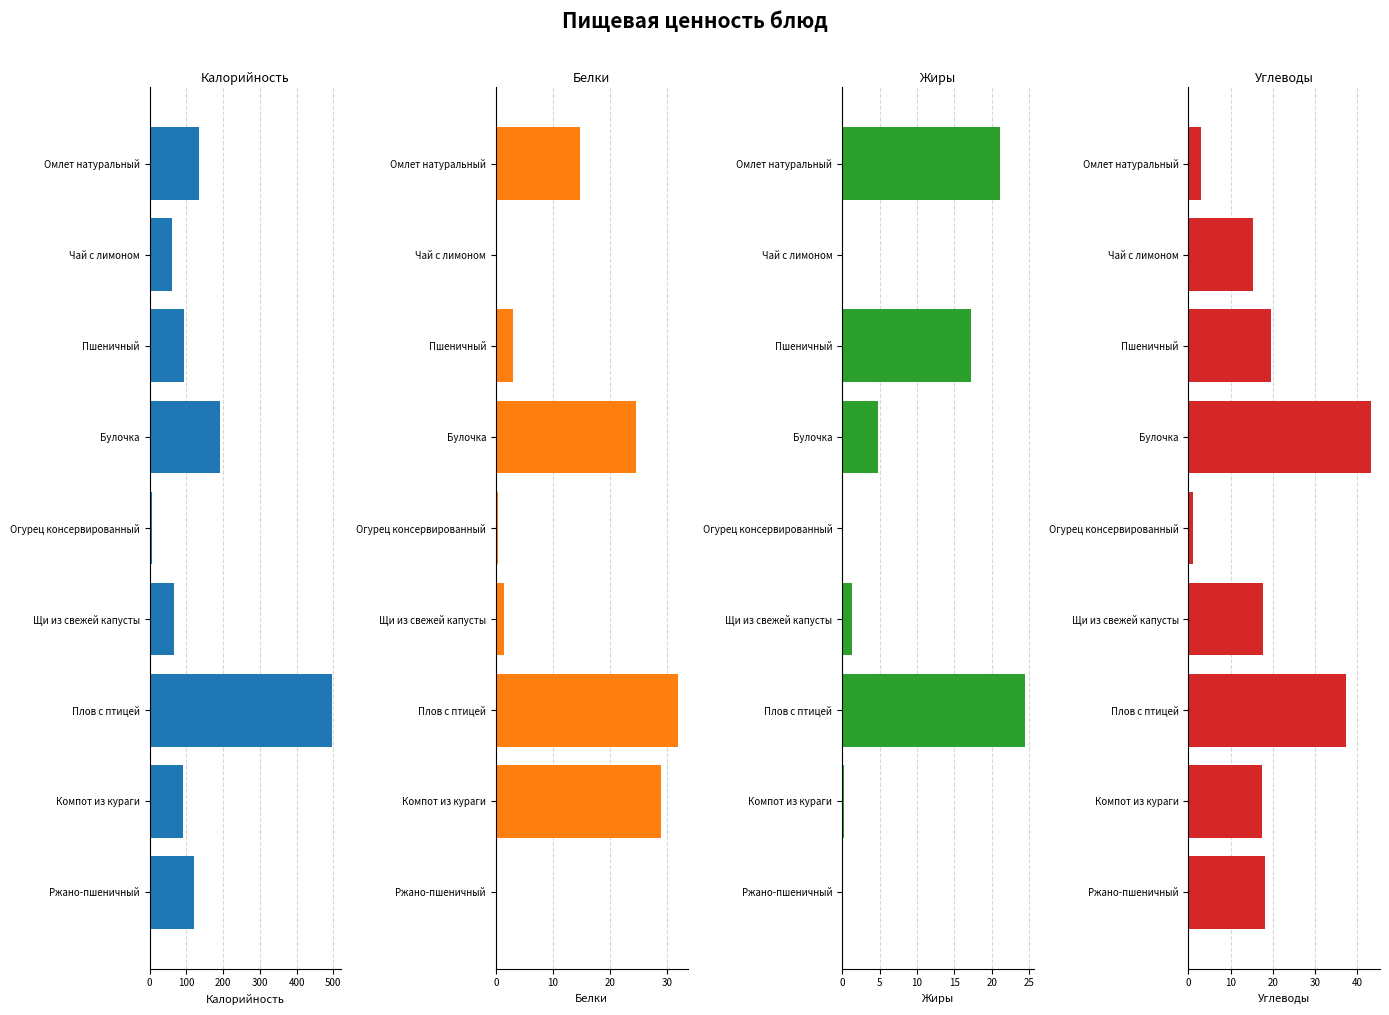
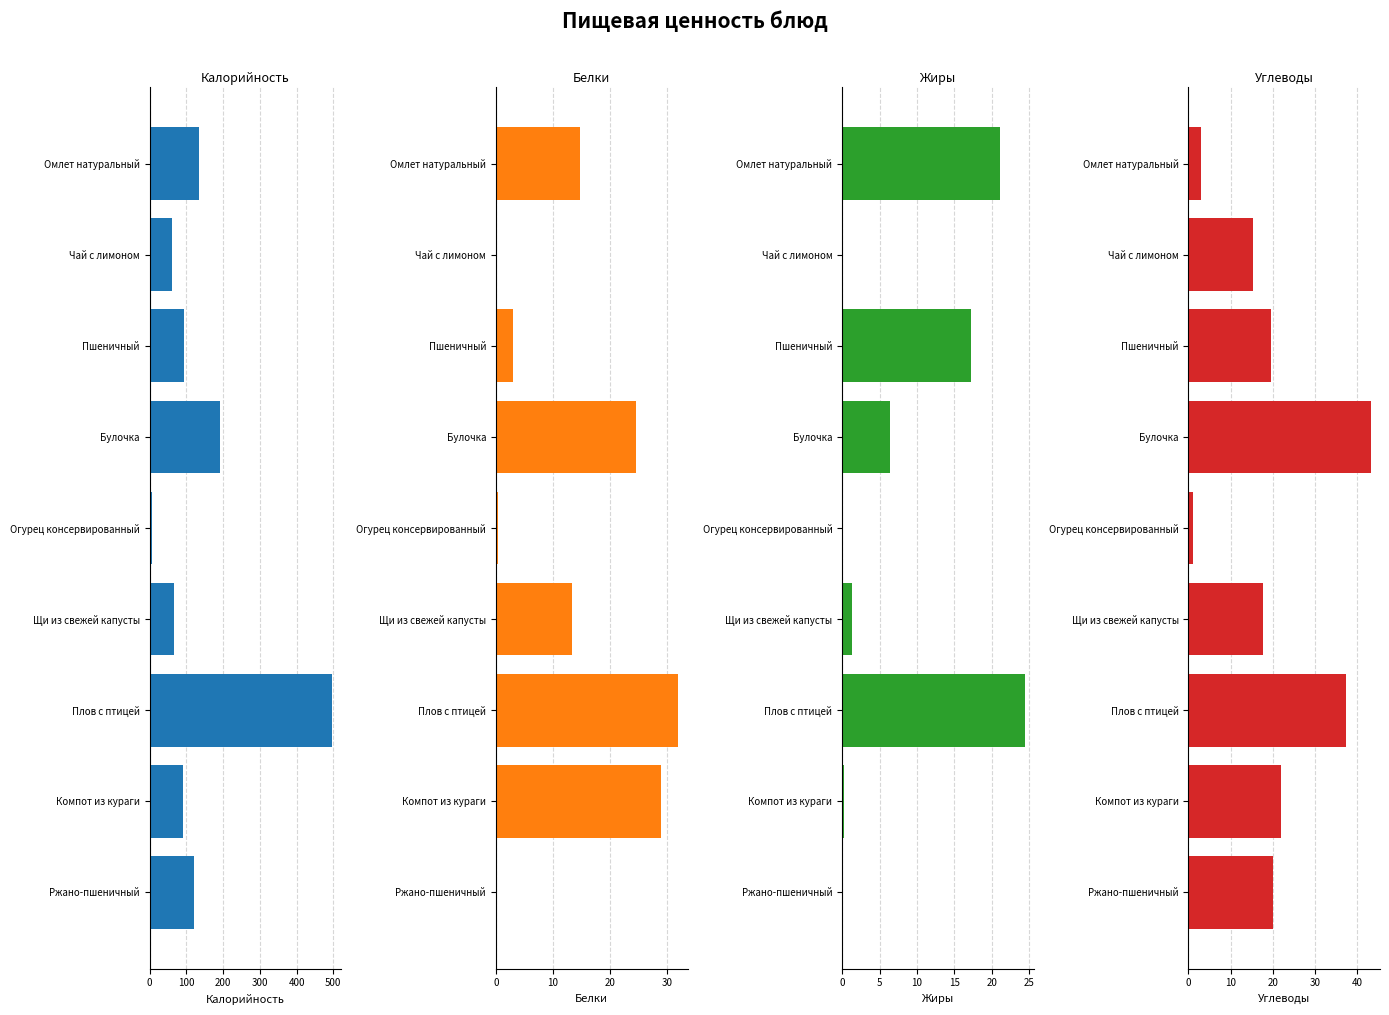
  {
    "Калорийность": {
      "Омлет натуральный": 130,
      "Чай с лимоном": 60,
      "Пшеничный": 90,
      "Булочка": 190,
      "Щи из свежей капусты": 70,
      "Плов с птицей": 500,
      "Компот из кураги": 90,
      "Ржано-пшеничный": 120
    },
    "Белки": {
      "Омлет натуральный": 15,
      "Пшеничный": 3,
      "Булочка": 25,
-     "Щи из свежей капусты": 1,
+     "Щи из свежей капусты": 13,
      "Плов с птицей": 32,
      "Компот из кураги": 29,
      "Ржано-пшеничный": 0
    },
    "Жиры": {
      "Омлет натуральный": 21,
      "Пшеничный": 17,
-     "Булочка": 5,
+     "Булочка": 6,
      "Щи из свежей капусты": 1,
      "Плов с птицей": 24,
      "Ржано-пшеничный": 0
    },
    "Углеводы": {
      "Омлет натуральный": 3,
      "Чай с лимоном": 15,
      "Пшеничный": 20,
      "Булочка": 43,
      "Огурец консервированный": 1,
      "Щи из свежей капусты": 18,
      "Плов с птицей": 37,
-     "Компот из кураги": 17,
-     "Ржано-пшеничный": 18
+     "Компот из кураги": 22,
+     "Ржано-пшеничный": 20
    }
  }
